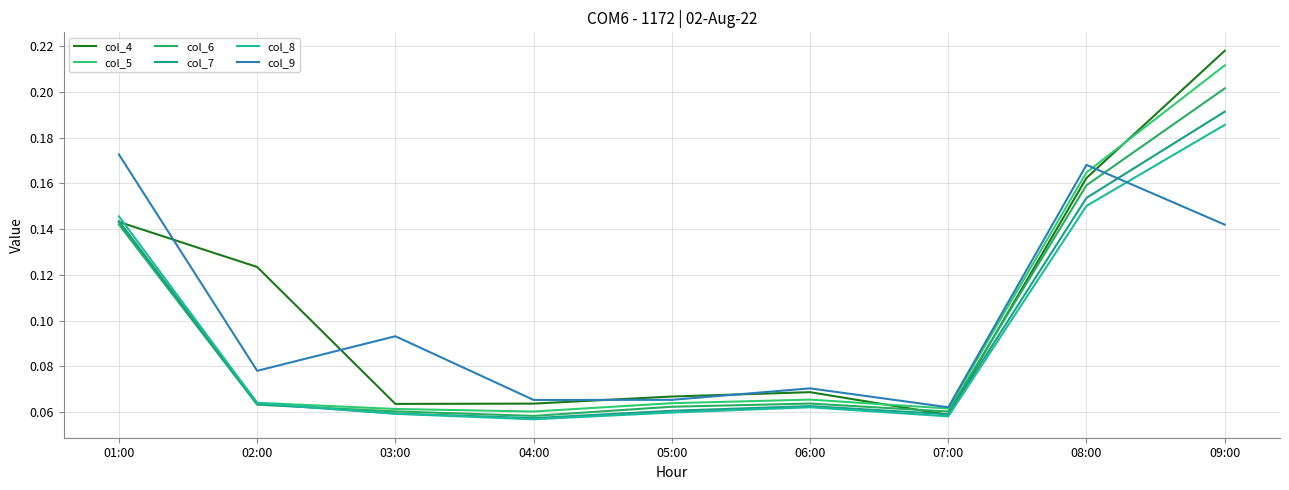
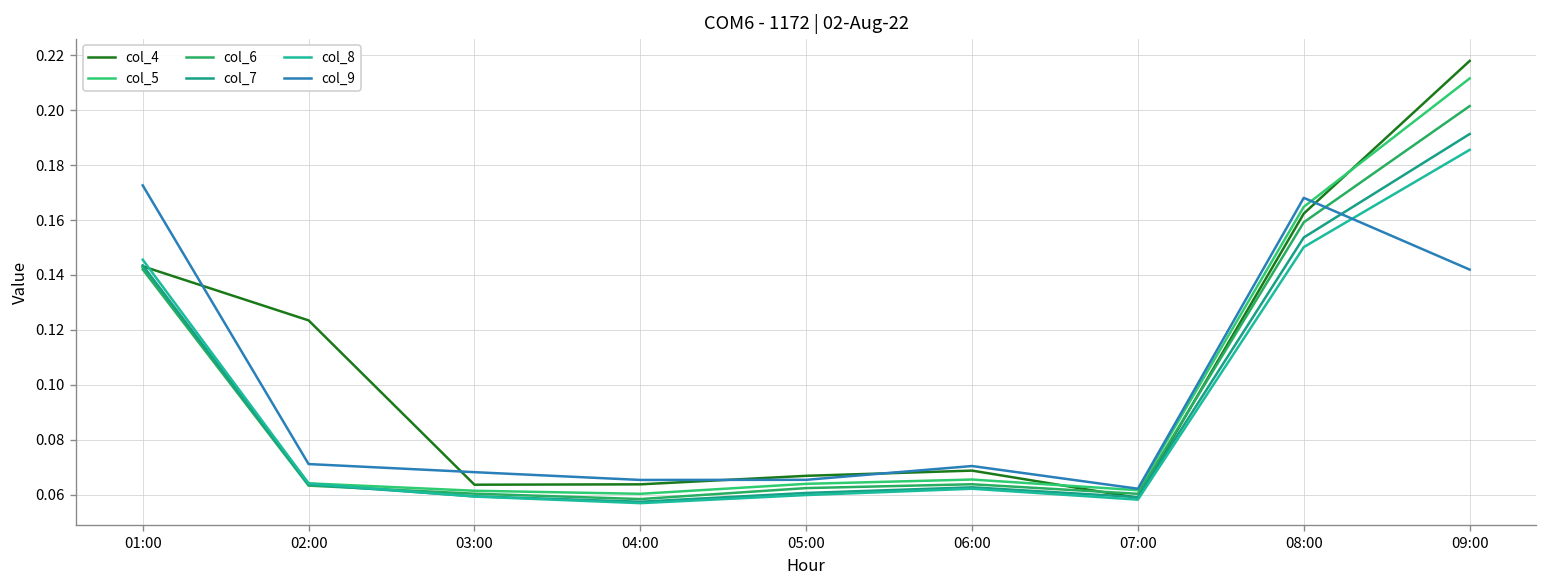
  {
    "col_4": {
      "02:00": 0.123,
      "03:00": 0.064,
      "04:00": 0.064,
      "05:00": 0.067,
      "06:00": 0.069,
      "08:00": 0.162,
      "09:00": 0.218
    },
    "col_9": {
      "01:00": 0.173,
-     "02:00": 0.078,
-     "03:00": 0.093,
+     "02:00": 0.071,
+     "03:00": 0.068,
      "04:00": 0.065,
      "05:00": 0.065,
      "06:00": 0.070,
      "08:00": 0.168,
      "09:00": 0.142
    }
  }
